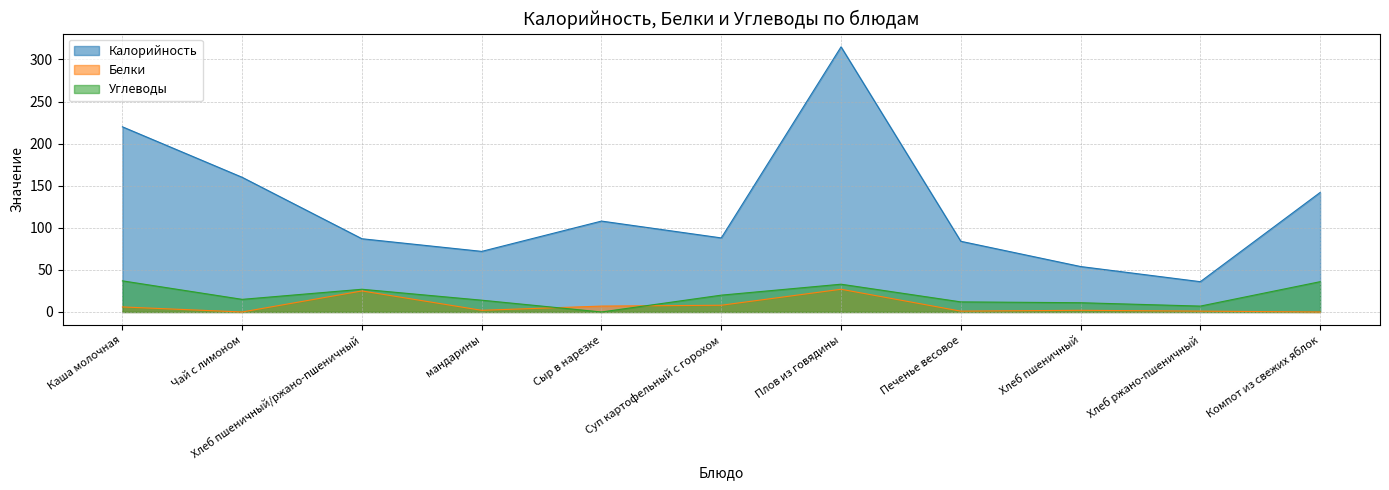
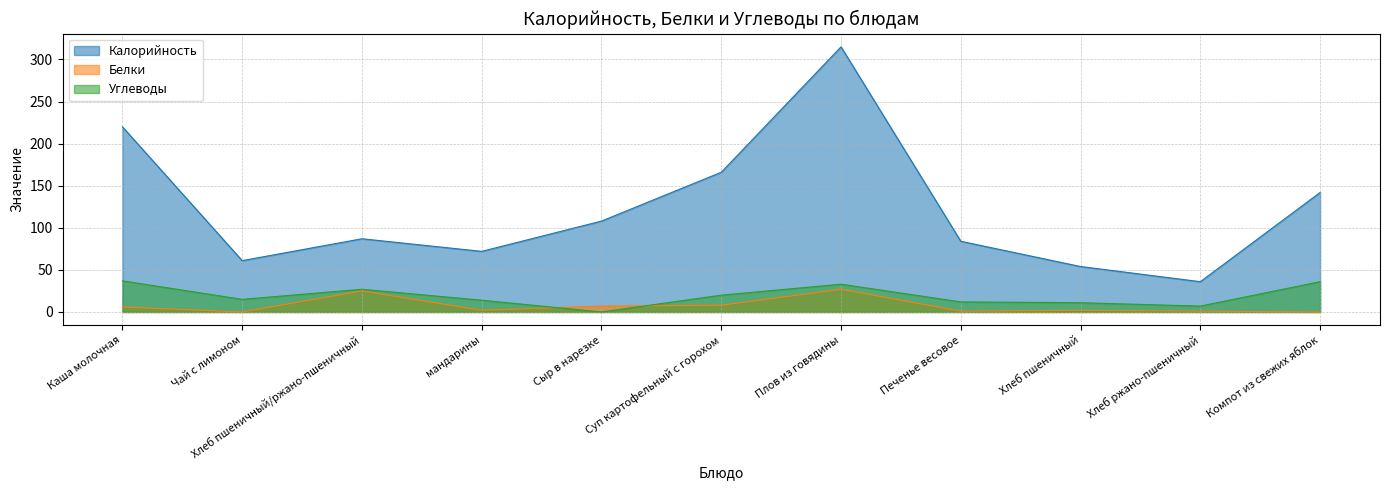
  {
    "Калорийность": {
      "Каша молочная": 220,
-     "Чай с лимоном": 160,
+     "Чай с лимоном": 60,
      "Хлеб пшеничный/ржано-пшеничный": 90,
      "мандарины": 70,
      "Сыр в нарезке": 110,
-     "Суп картофельный с горохом": 90,
+     "Суп картофельный с горохом": 170,
      "Плов из говядины": 320,
      "Печенье весовое": 80,
      "Хлеб пшеничный": 50,
      "Хлеб ржано-пшеничный": 40,
      "Компот из свежих яблок": 140
    },
    "Белки": {
      "Каша молочная": 10,
      "Чай с лимоном": 0,
      "мандарины": 0,
      "Сыр в нарезке": 10,
      "Суп картофельный с горохом": 10,
      "Плов из говядины": 30,
      "Печенье весовое": 0,
      "Хлеб пшеничный": 0,
      "Хлеб ржано-пшеничный": 0,
      "Компот из свежих яблок": 0
    },
    "Углеводы": {
      "Каша молочная": 40,
      "Чай с лимоном": 20,
      "мандарины": 10,
      "Сыр в нарезке": 0,
      "Суп картофельный с горохом": 20,
      "Плов из говядины": 30,
      "Печенье весовое": 10,
      "Хлеб пшеничный": 10,
      "Хлеб ржано-пшеничный": 10,
      "Компот из свежих яблок": 40
    }
  }
